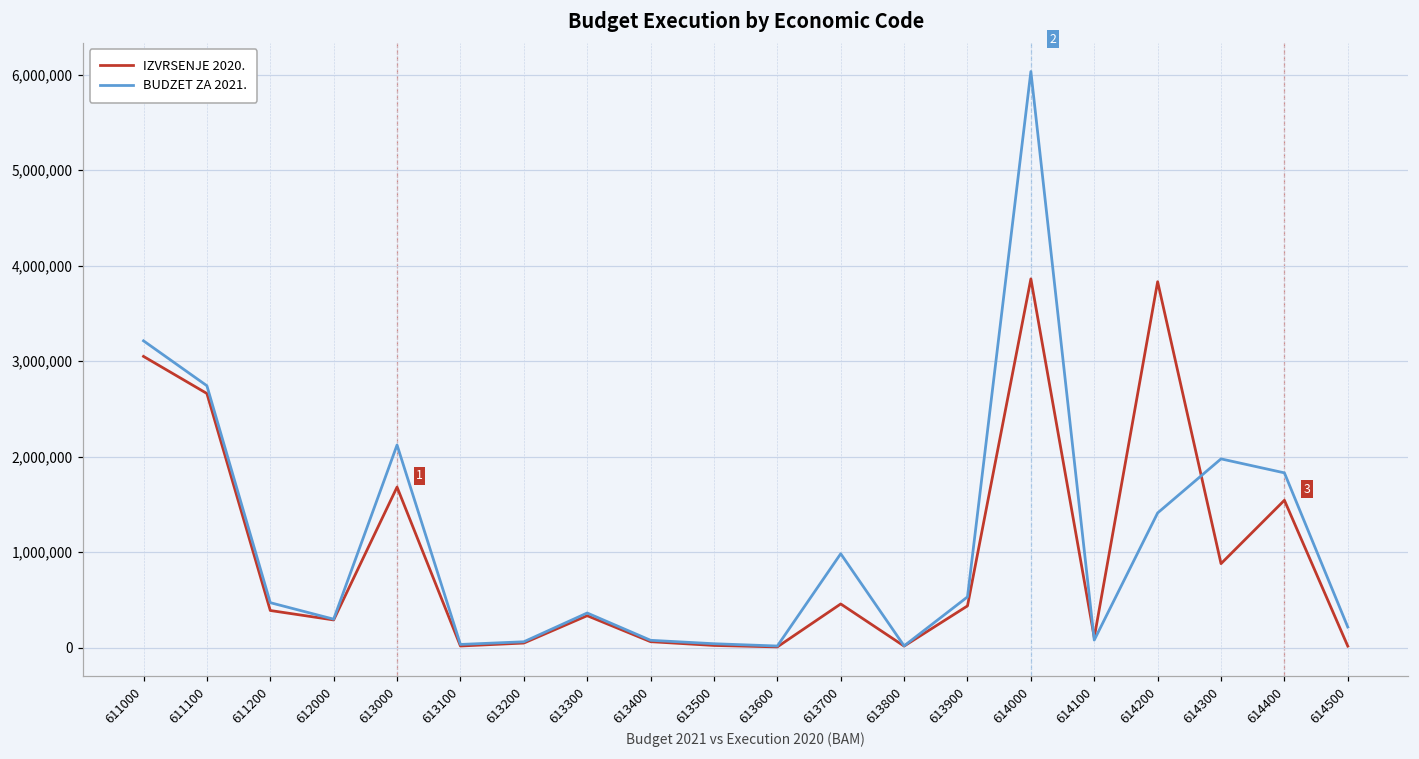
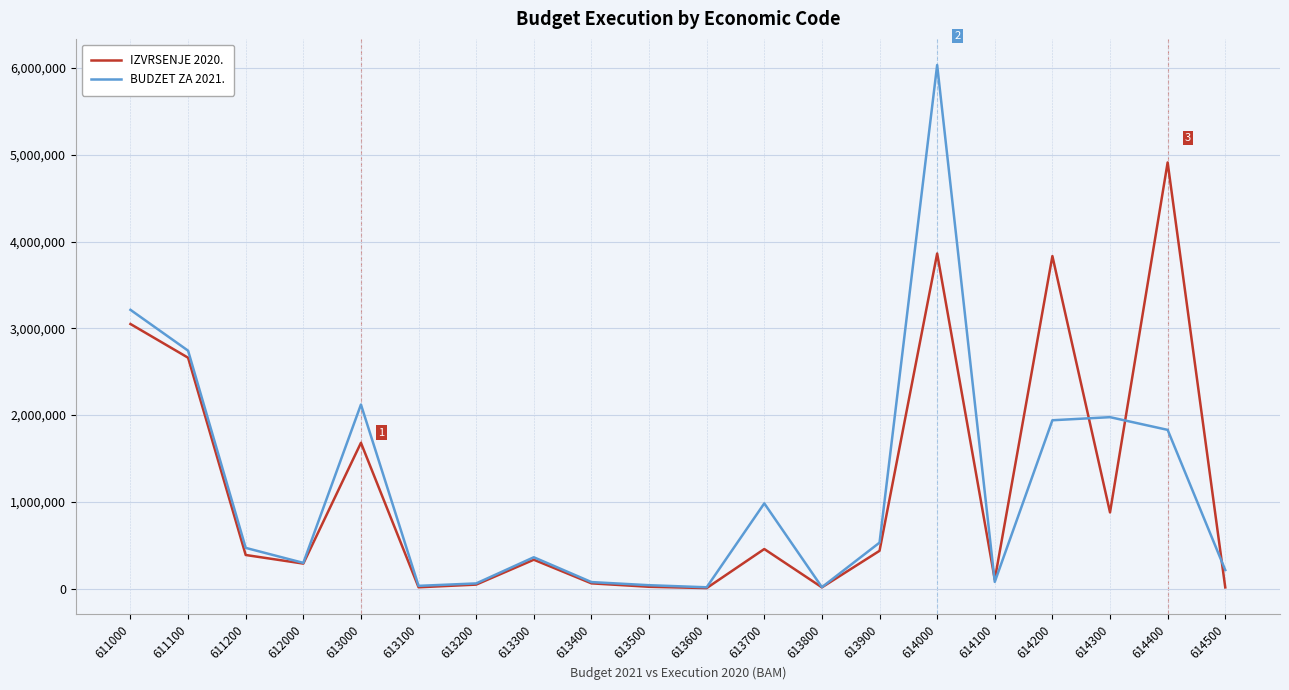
  {
    "IZVRSENJE 2020.": {
      "611000": "3,000,000",
      "611100": "2,700,000",
      "611200": "400,000",
      "613700": "500,000",
      "613900": "400,000",
      "614000": "3,900,000",
      "614200": "3,800,000",
      "614300": "900,000",
-     "614400": "1,500,000",
+     "614400": "4,900,000",
      "614500": "0"
    },
    "BUDZET ZA 2021.": {
      "611000": "3,200,000",
      "611100": "2,700,000",
      "611200": "500,000",
      "613000": "2,100,000",
      "613700": "1,000,000",
      "613900": "500,000",
      "614000": "6,000,000",
-     "614200": "1,400,000",
+     "614200": "1,900,000",
      "614300": "2,000,000",
      "614400": "1,800,000",
      "614500": "200,000"
    }
  }
